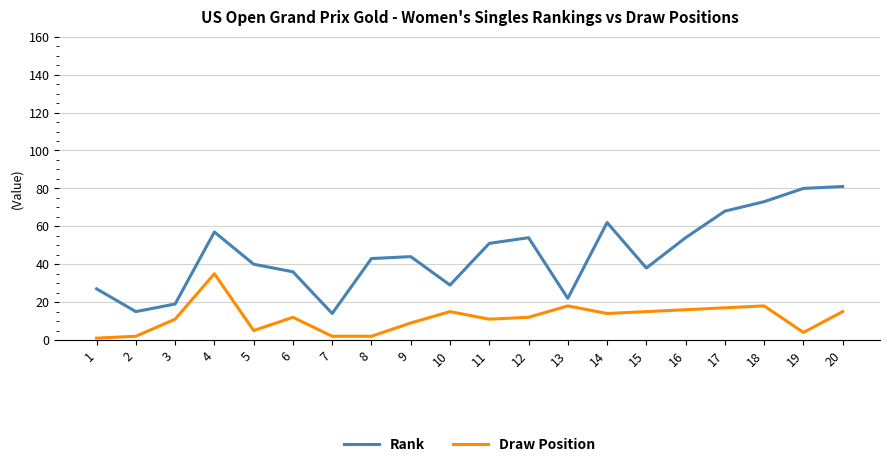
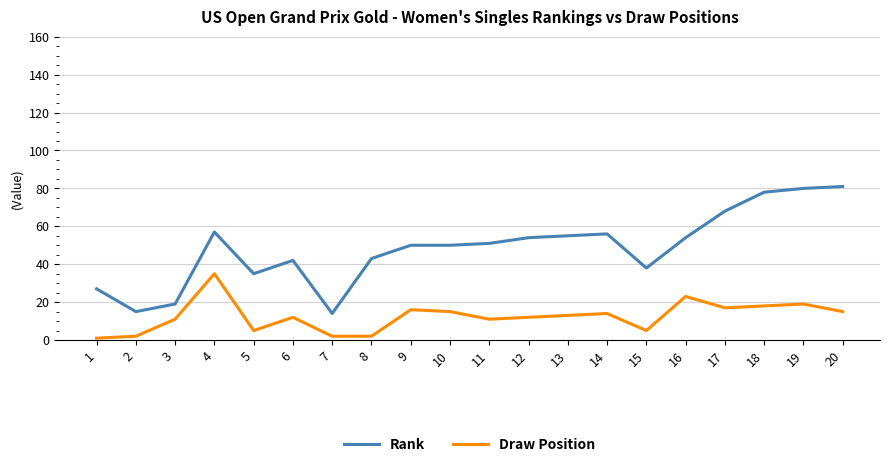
  {
    "Rank": {
      "1": 27,
      "2": 15,
      "3": 19,
      "4": 57,
-     "5": 40,
-     "6": 36,
+     "5": 35,
+     "6": 42,
      "7": 14,
      "8": 43,
-     "9": 44,
-     "10": 29,
+     "9": 50,
+     "10": 50,
      "11": 51,
      "12": 54,
-     "13": 22,
-     "14": 62,
+     "13": 55,
+     "14": 56,
      "15": 38,
      "16": 54,
      "17": 68,
-     "18": 73,
+     "18": 78,
      "19": 80,
      "20": 81
    },
    "Draw Position": {
      "1": 1,
      "2": 2,
      "3": 11,
      "4": 35,
      "5": 5,
      "6": 12,
      "7": 2,
      "8": 2,
-     "9": 9,
+     "9": 16,
      "10": 15,
      "11": 11,
      "12": 12,
-     "13": 18,
+     "13": 13,
      "14": 14,
-     "15": 15,
-     "16": 16,
+     "15": 5,
+     "16": 23,
      "17": 17,
      "18": 18,
-     "19": 4,
+     "19": 19,
      "20": 15
    }
  }
